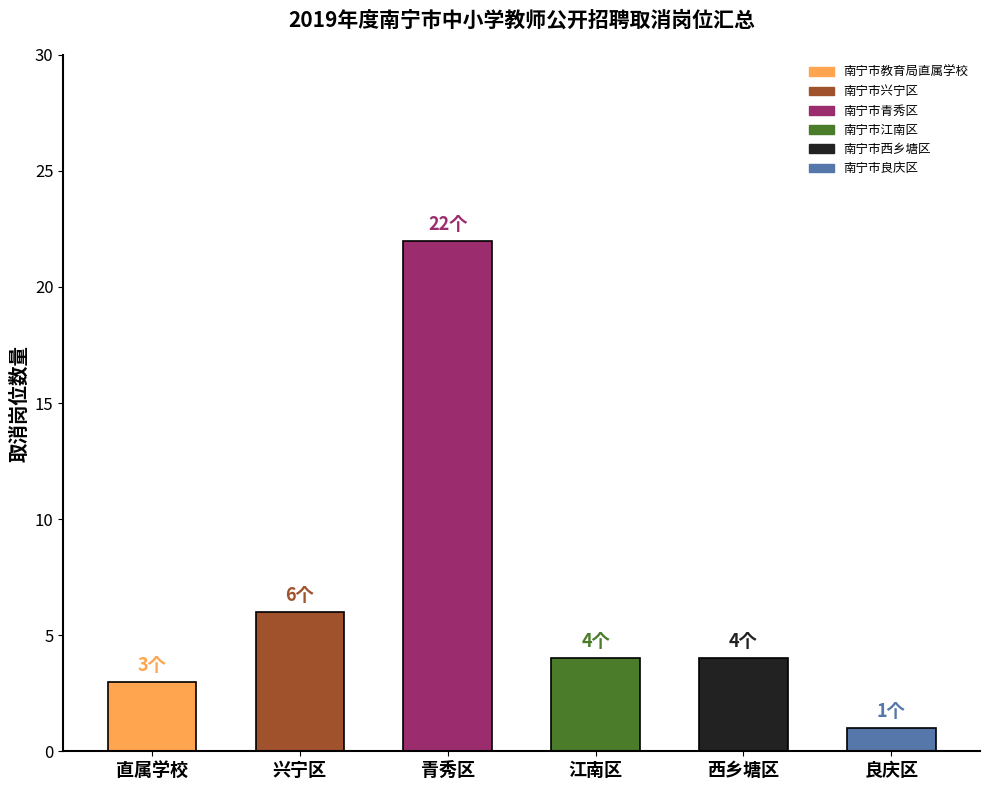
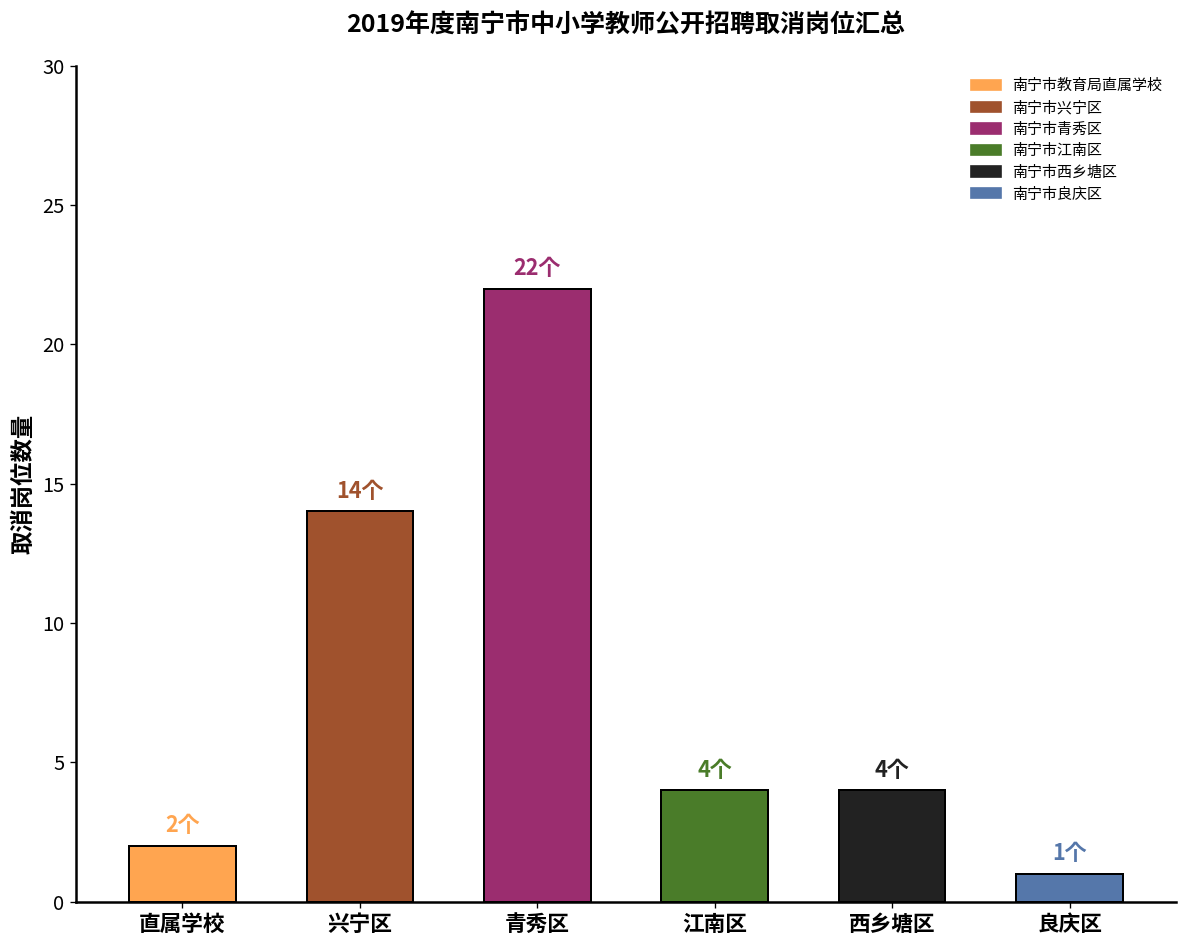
  {
-   "直属学校": "3个",
-   "兴宁区": "6个",
+   "直属学校": "2个",
+   "兴宁区": "14个",
    "青秀区": "22个",
    "江南区": "4个",
    "西乡塘区": "4个",
    "良庆区": "1个"
  }
